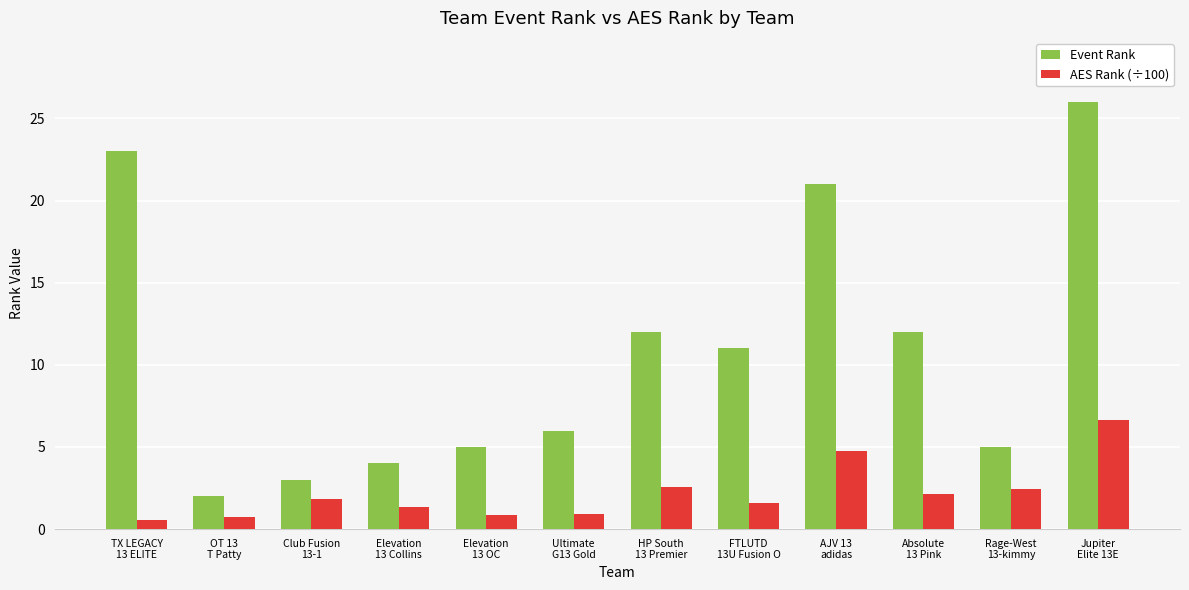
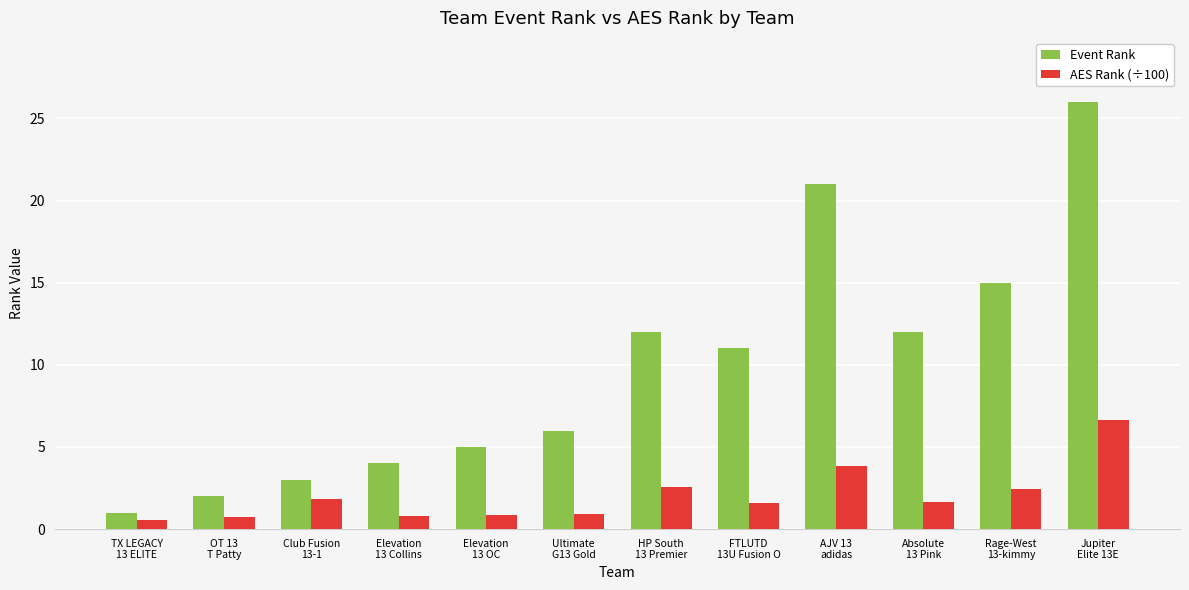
  {
    "Event Rank": {
-     "TX LEGACY 13 ELITE": 23,
+     "TX LEGACY 13 ELITE": 1,
      "OT 13 T Patty": 2,
      "Club Fusion 13-1": 3,
      "Elevation 13 Collins": 4,
      "Elevation 13 OC": 5,
      "Ultimate G13 Gold": 6,
      "HP South 13 Premier": 12,
      "FTLUTD 13U Fusion O": 11,
      "AJV 13 adidas": 21,
      "Absolute 13 Pink": 12,
-     "Rage-West 13-kimmy": 5,
+     "Rage-West 13-kimmy": 15,
      "Jupiter Elite 13E": 26
    },
    "AES Rank (÷100)": {
      "TX LEGACY 13 ELITE": 0.6,
      "OT 13 T Patty": 0.7,
      "Club Fusion 13-1": 1.8,
-     "Elevation 13 Collins": 1.3,
+     "Elevation 13 Collins": 0.8,
      "Elevation 13 OC": 0.8,
      "Ultimate G13 Gold": 0.9,
      "HP South 13 Premier": 2.6,
      "FTLUTD 13U Fusion O": 1.6,
-     "AJV 13 adidas": 4.7,
-     "Absolute 13 Pink": 2.2,
+     "AJV 13 adidas": 3.9,
+     "Absolute 13 Pink": 1.7,
      "Rage-West 13-kimmy": 2.4,
      "Jupiter Elite 13E": 6.7
    }
  }
